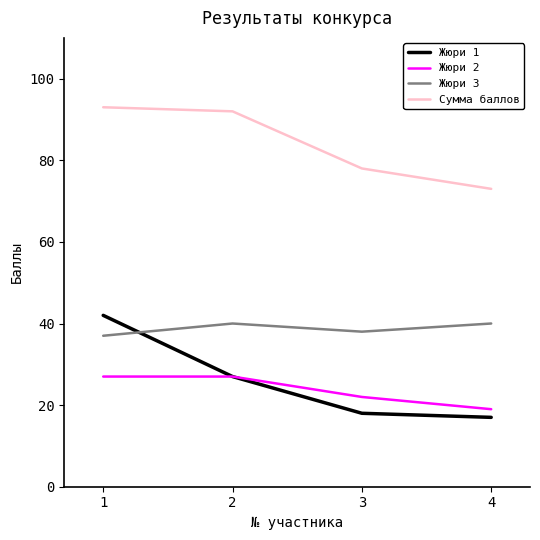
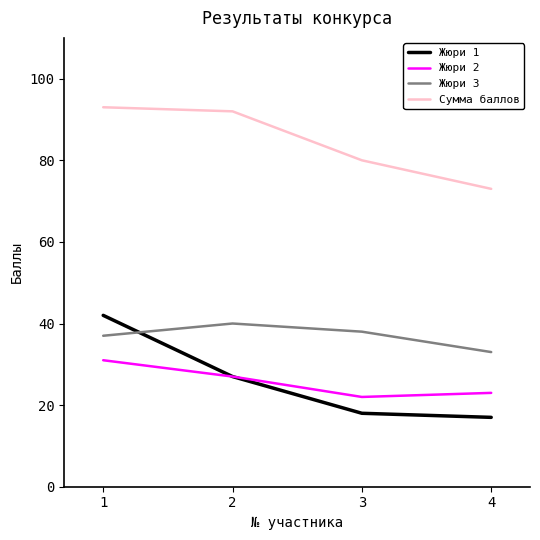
  {
    "Жюри 1": {
      "1": 42,
      "3": 18,
      "4": 17
    },
    "Жюри 2": {
-     "1": 27,
+     "1": 31,
      "3": 22,
-     "4": 19
+     "4": 23
    },
    "Жюри 3": {
      "1": 37,
      "2": 40,
      "3": 38,
-     "4": 40
+     "4": 33
    },
    "Сумма баллов": {
      "1": 93,
      "2": 92,
-     "3": 78,
+     "3": 80,
      "4": 73
    }
  }
